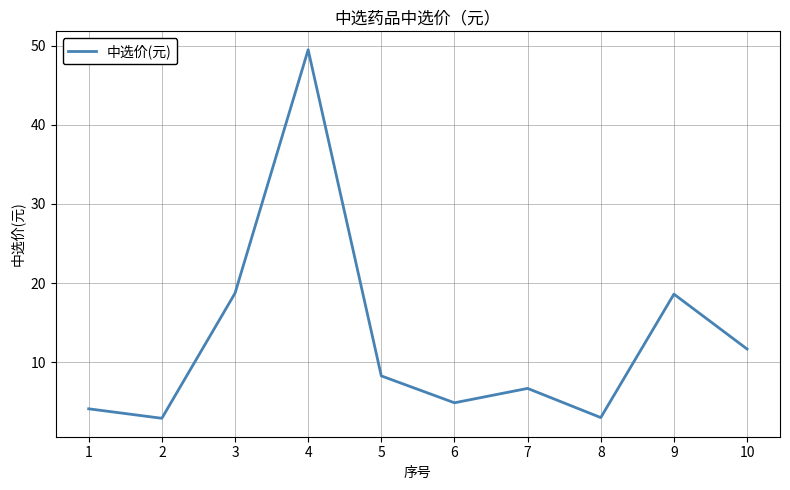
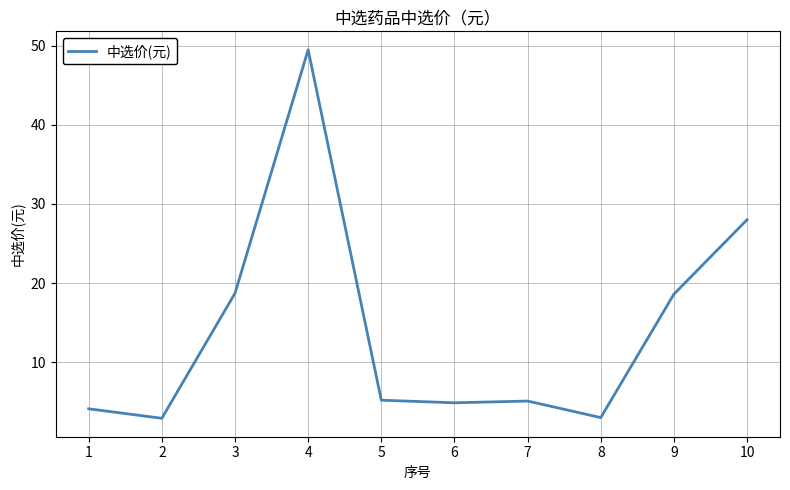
  {
    "1": 4,
    "2": 3,
    "3": 19,
    "4": 50,
-   "5": 8,
+   "5": 5,
    "6": 5,
-   "7": 7,
+   "7": 5,
    "8": 3,
    "9": 19,
-   "10": 12
+   "10": 28
  }
